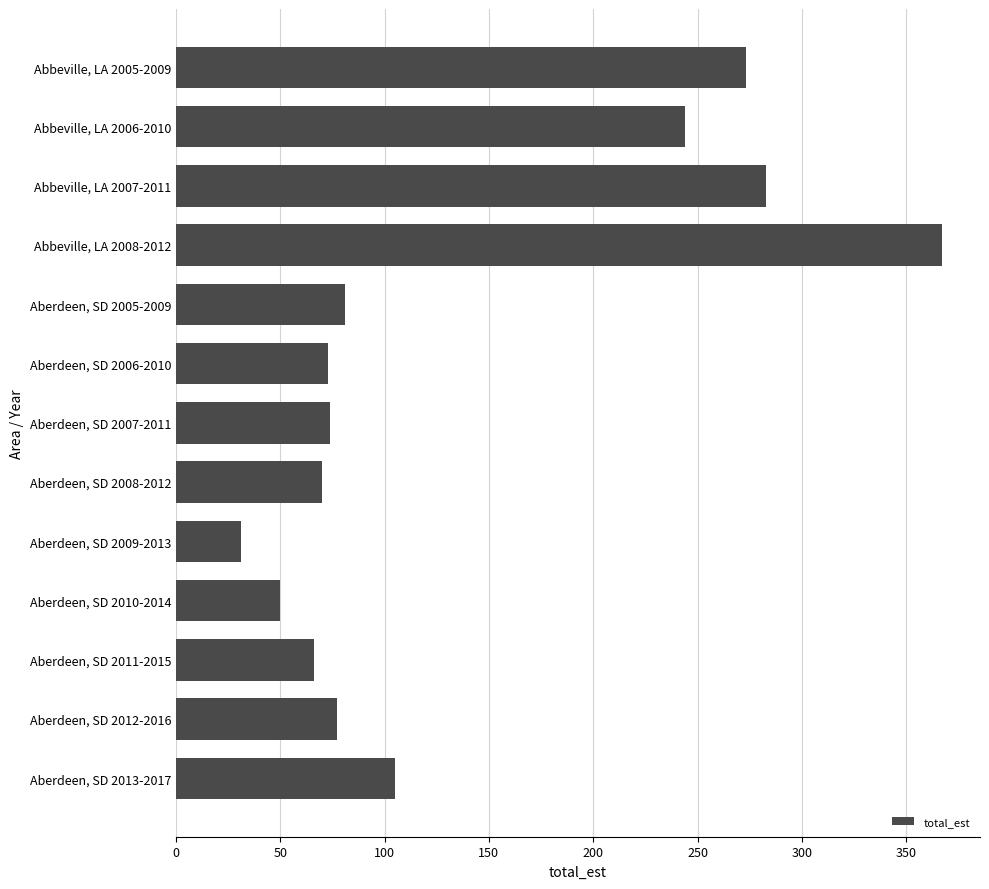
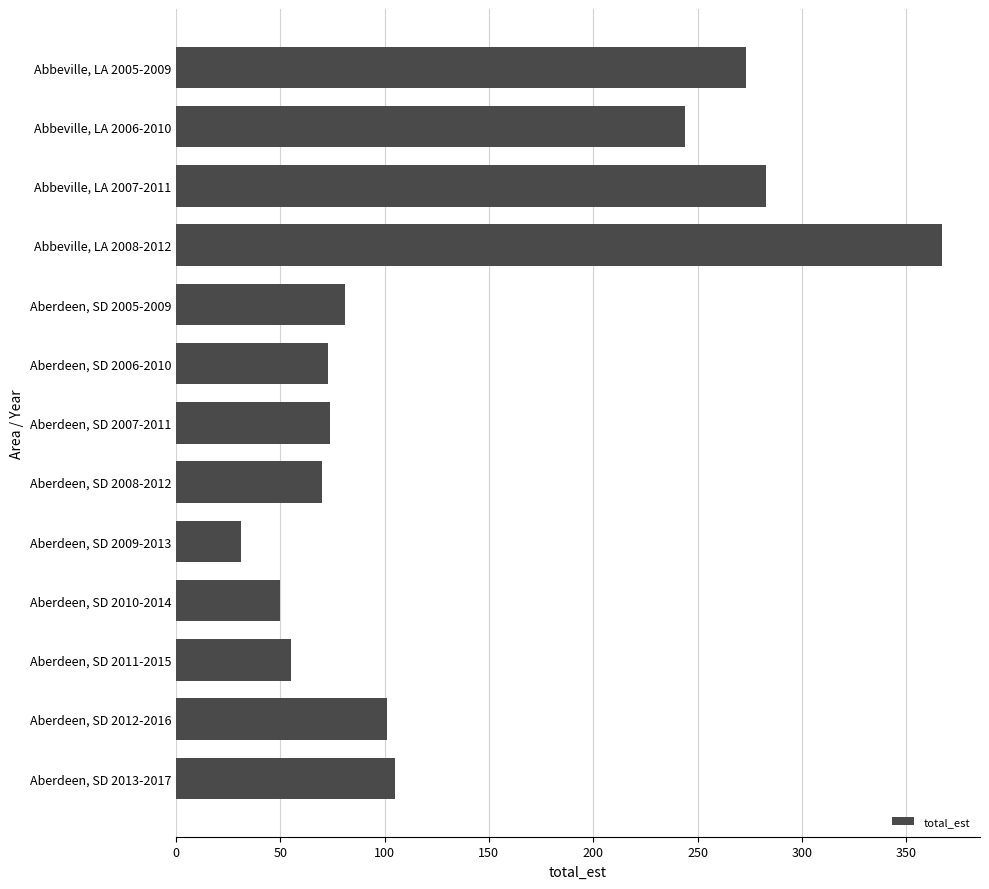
  {
    "Abbeville, LA 2005-2009": 273,
    "Abbeville, LA 2006-2010": 244,
    "Abbeville, LA 2007-2011": 283,
    "Abbeville, LA 2008-2012": 367,
    "Aberdeen, SD 2005-2009": 81,
    "Aberdeen, SD 2006-2010": 73,
    "Aberdeen, SD 2007-2011": 74,
    "Aberdeen, SD 2008-2012": 70,
    "Aberdeen, SD 2009-2013": 31,
    "Aberdeen, SD 2010-2014": 50,
-   "Aberdeen, SD 2011-2015": 66,
-   "Aberdeen, SD 2012-2016": 77,
+   "Aberdeen, SD 2011-2015": 55,
+   "Aberdeen, SD 2012-2016": 101,
    "Aberdeen, SD 2013-2017": 105
  }
